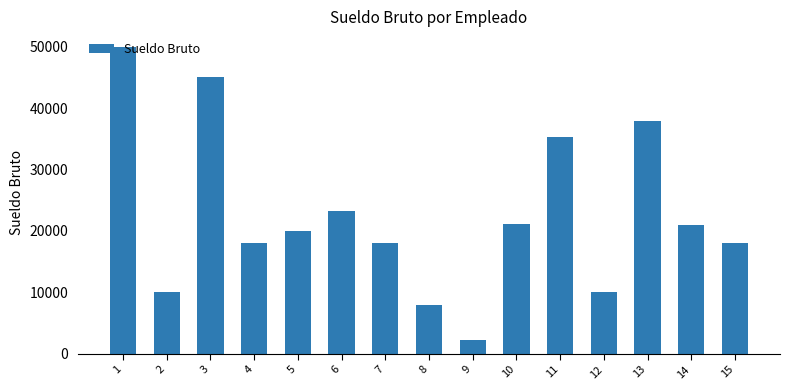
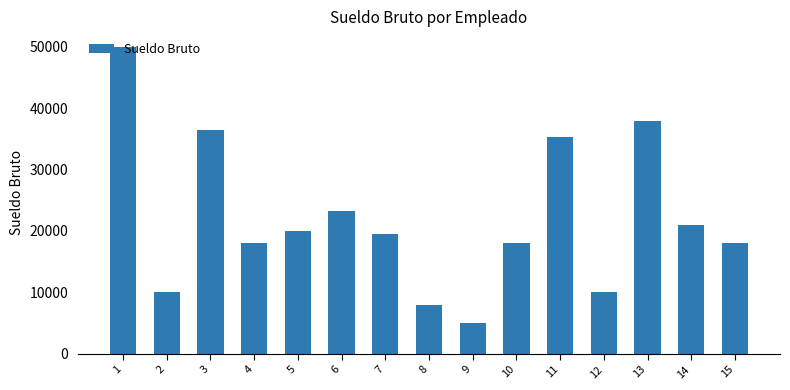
  {
    "1": 50000,
    "2": 10000,
-   "3": 45000,
+   "3": 36000,
    "4": 18000,
    "5": 20000,
    "6": 23000,
-   "7": 18000,
+   "7": 19000,
    "8": 8000,
-   "9": 2000,
-   "10": 21000,
+   "9": 5000,
+   "10": 18000,
    "11": 35000,
    "12": 10000,
    "13": 38000,
    "14": 21000,
    "15": 18000
  }
